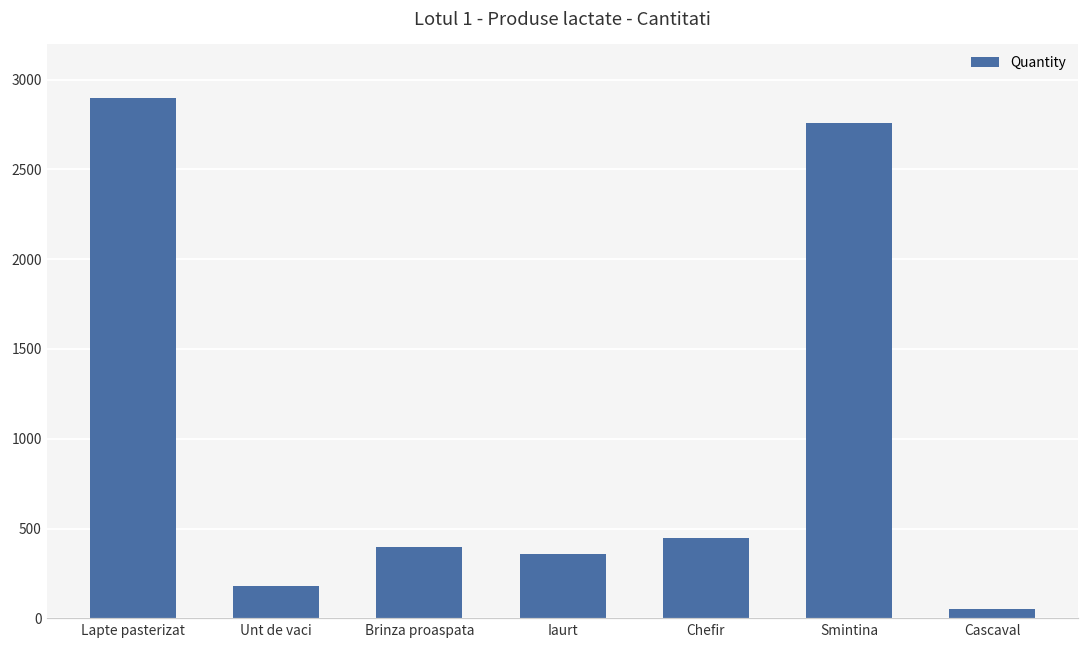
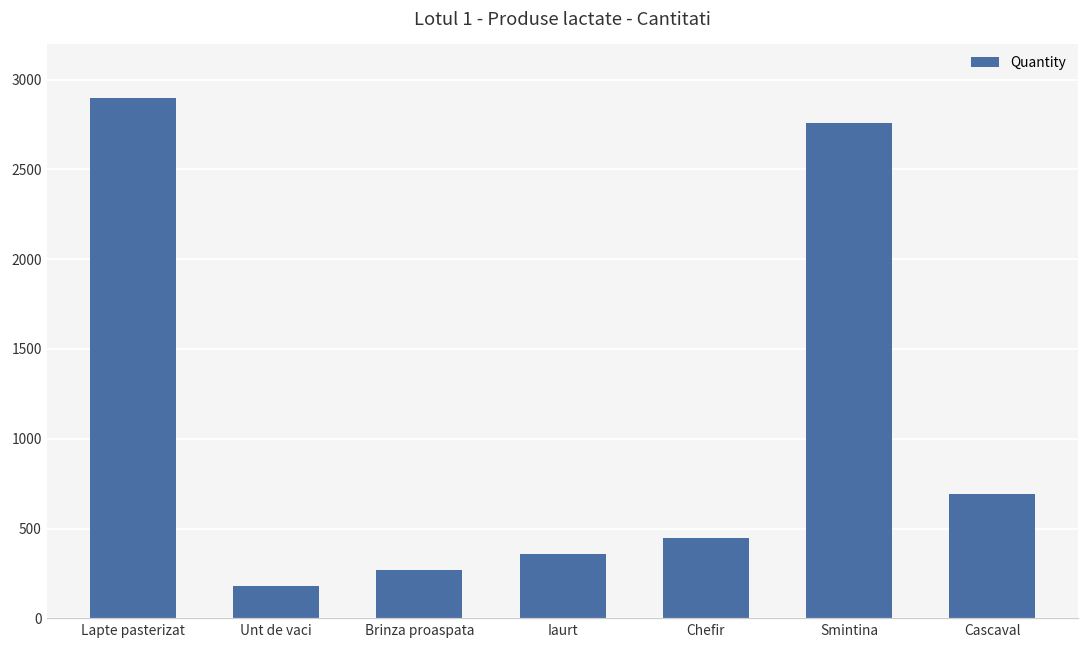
  {
    "Lapte pasterizat": 2900,
    "Unt de vaci": 180,
-   "Brinza proaspata": 400,
+   "Brinza proaspata": 270,
    "Iaurt": 360,
    "Chefir": 450,
    "Smintina": 2760,
-   "Cascaval": 50
+   "Cascaval": 690
  }
